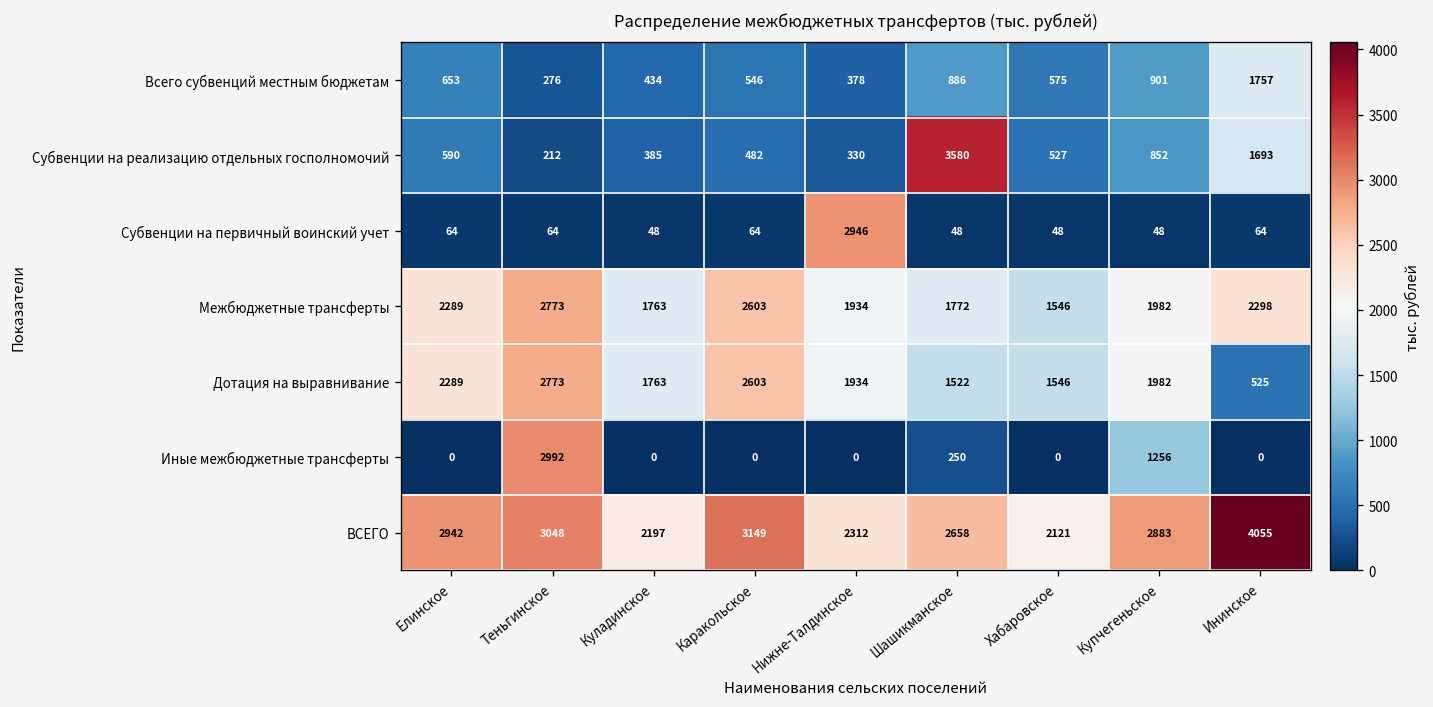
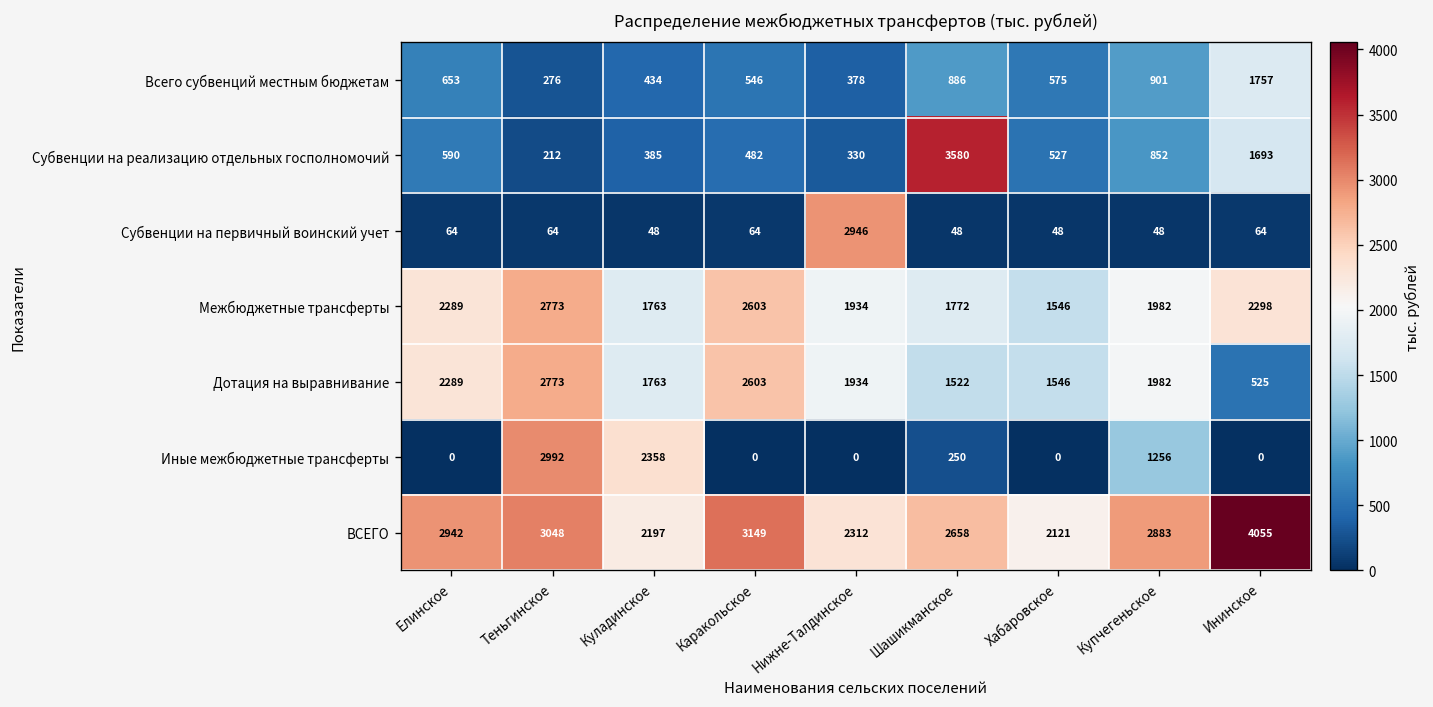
  {
    "Всего субвенций местным бюджетам": {
      "Елинское": 653,
      "Теньгинское": 276,
      "Куладинское": 434,
      "Каракольское": 546,
      "Нижне-Талдинское": 378,
      "Шашикманское": 886,
      "Хабаровское": 575,
      "Купчегеньское": 901,
      "Ининское": 1757
    },
    "Субвенции на реализацию отдельных госполномочий": {
      "Елинское": 590,
      "Теньгинское": 212,
      "Куладинское": 385,
      "Каракольское": 482,
      "Нижне-Талдинское": 330,
      "Шашикманское": 3580,
      "Хабаровское": 527,
      "Купчегеньское": 852,
      "Ининское": 1693
    },
    "Субвенции на первичный воинский учет": {
      "Елинское": 64,
      "Теньгинское": 64,
      "Куладинское": 48,
      "Каракольское": 64,
      "Нижне-Талдинское": 2946,
      "Шашикманское": 48,
      "Хабаровское": 48,
      "Купчегеньское": 48,
      "Ининское": 64
    },
    "Межбюджетные трансферты": {
      "Елинское": 2289,
      "Теньгинское": 2773,
      "Куладинское": 1763,
      "Каракольское": 2603,
      "Нижне-Талдинское": 1934,
      "Шашикманское": 1772,
      "Хабаровское": 1546,
      "Купчегеньское": 1982,
      "Ининское": 2298
    },
    "Дотация на выравнивание": {
      "Елинское": 2289,
      "Теньгинское": 2773,
      "Куладинское": 1763,
      "Каракольское": 2603,
      "Нижне-Талдинское": 1934,
      "Шашикманское": 1522,
      "Хабаровское": 1546,
      "Купчегеньское": 1982,
      "Ининское": 525
    },
    "Иные межбюджетные трансферты": {
      "Елинское": 0,
      "Теньгинское": 2992,
-     "Куладинское": 0,
+     "Куладинское": 2358,
      "Каракольское": 0,
      "Нижне-Талдинское": 0,
      "Шашикманское": 250,
      "Хабаровское": 0,
      "Купчегеньское": 1256,
      "Ининское": 0
    },
    "ВСЕГО": {
      "Елинское": 2942,
      "Теньгинское": 3048,
      "Куладинское": 2197,
      "Каракольское": 3149,
      "Нижне-Талдинское": 2312,
      "Шашикманское": 2658,
      "Хабаровское": 2121,
      "Купчегеньское": 2883,
      "Ининское": 4055
    }
  }
